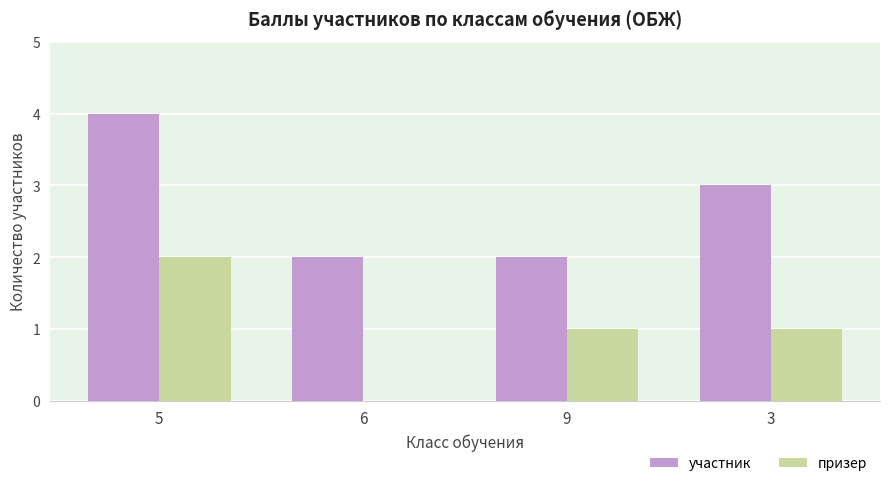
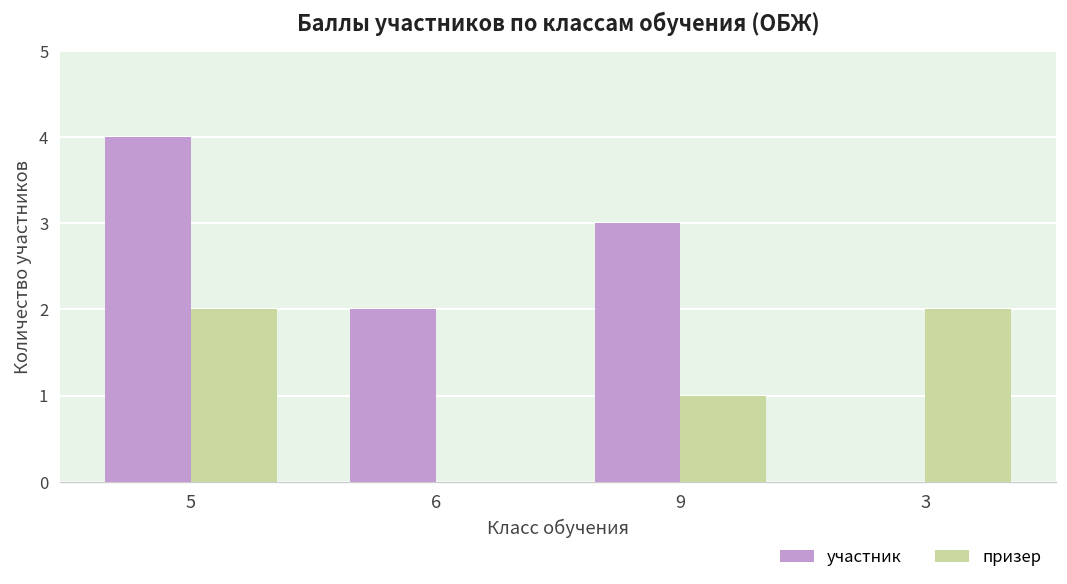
  {
    "участник": {
      "5": 4,
      "6": 2,
-     "9": 2,
-     "3": 3
+     "9": 3,
+     "3": 0
    },
    "призер": {
      "5": 2,
      "6": 0,
      "9": 1,
-     "3": 1
+     "3": 2
    }
  }
